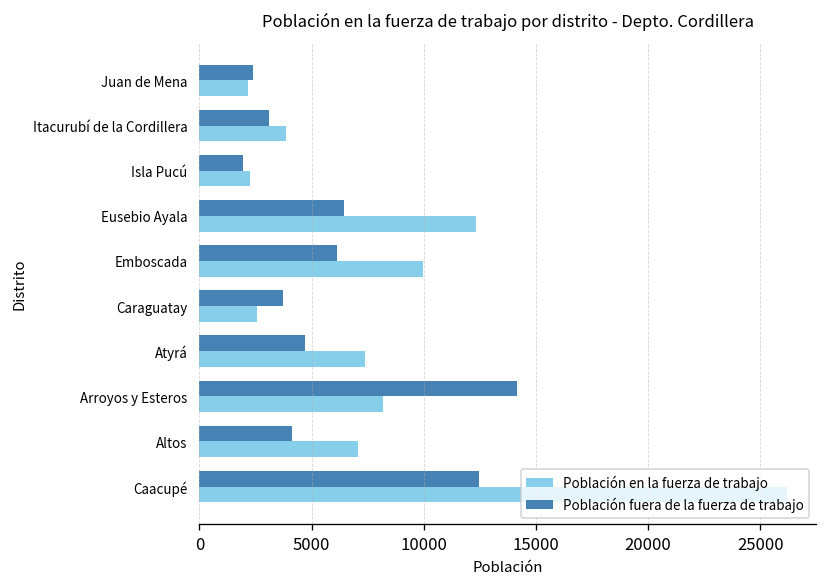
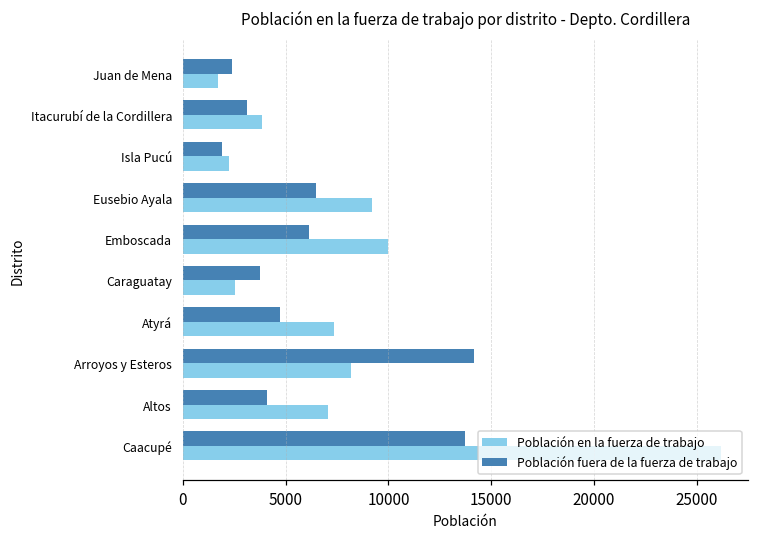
  {
    "Población en la fuerza de trabajo": {
-     "Juan de Mena": 2200,
+     "Juan de Mena": 1700,
      "Itacurubí de la Cordillera": 3900,
      "Isla Pucú": 2300,
-     "Eusebio Ayala": 12300,
+     "Eusebio Ayala": 9200,
      "Emboscada": 10000,
      "Caraguatay": 2600,
      "Atyrá": 7400,
      "Arroyos y Esteros": 8200,
      "Altos": 7100
    },
    "Población fuera de la fuerza de trabajo": {
      "Juan de Mena": 2400,
      "Itacurubí de la Cordillera": 3100,
      "Isla Pucú": 1900,
      "Eusebio Ayala": 6500,
      "Emboscada": 6200,
      "Caraguatay": 3700,
      "Atyrá": 4700,
      "Arroyos y Esteros": 14200,
      "Altos": 4100,
-     "Caacupé": 12500
+     "Caacupé": 13700
    }
  }
